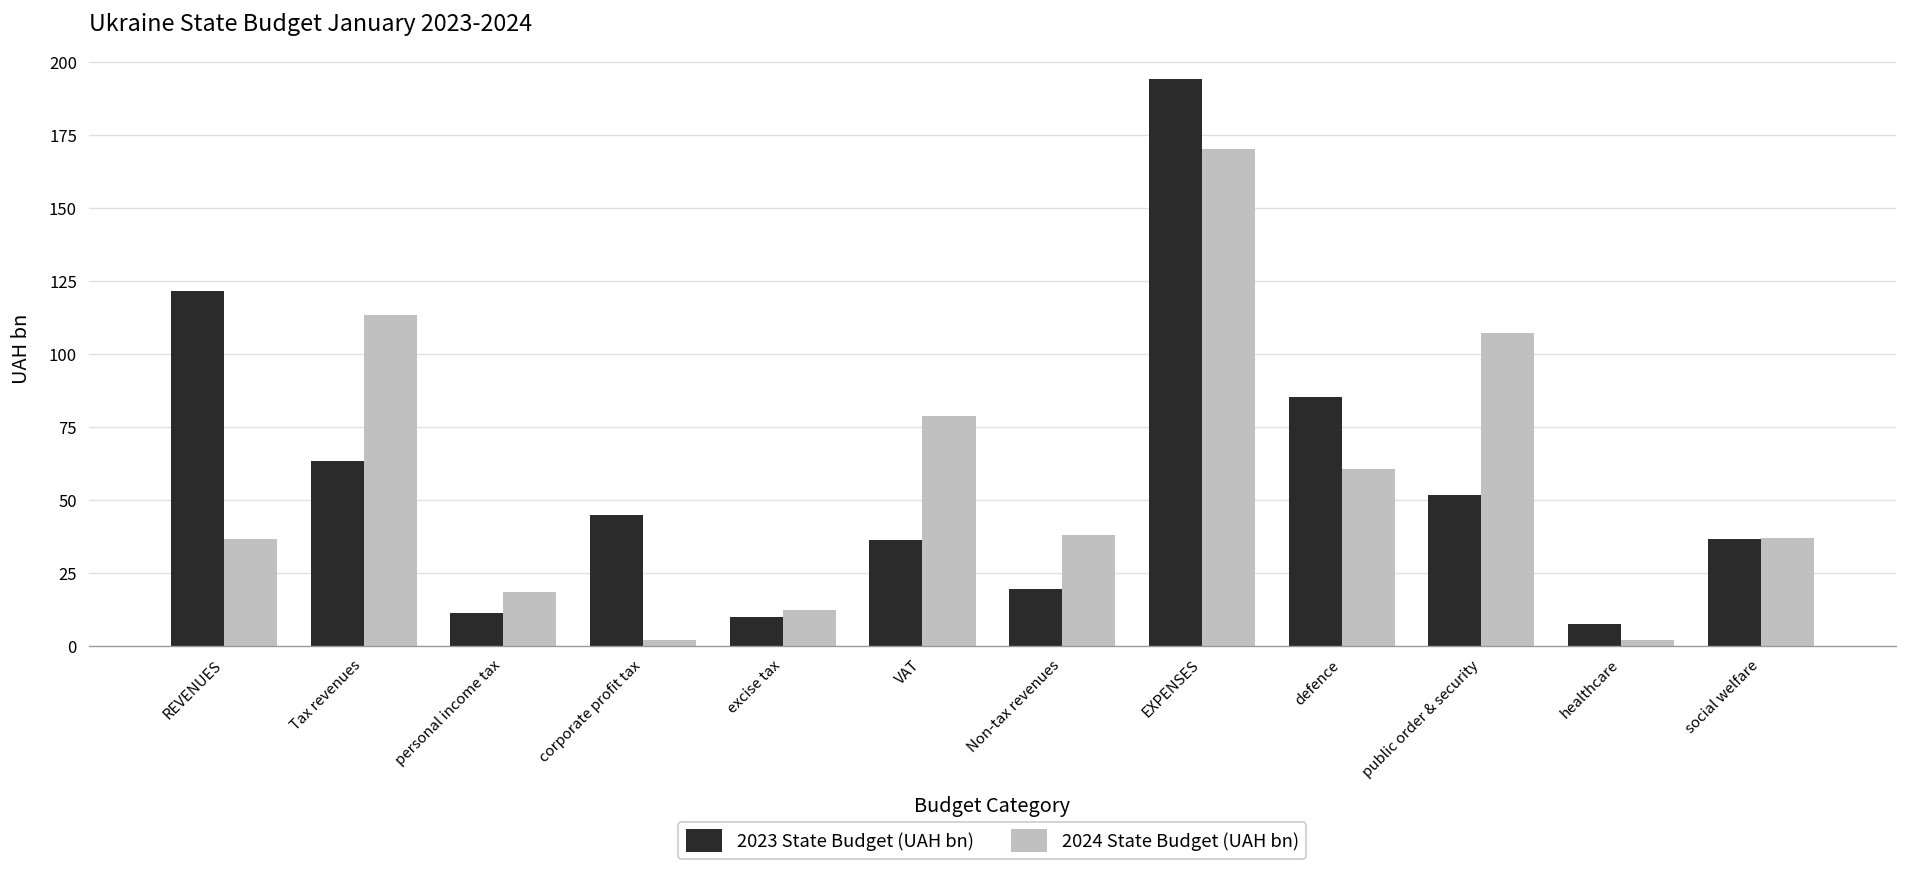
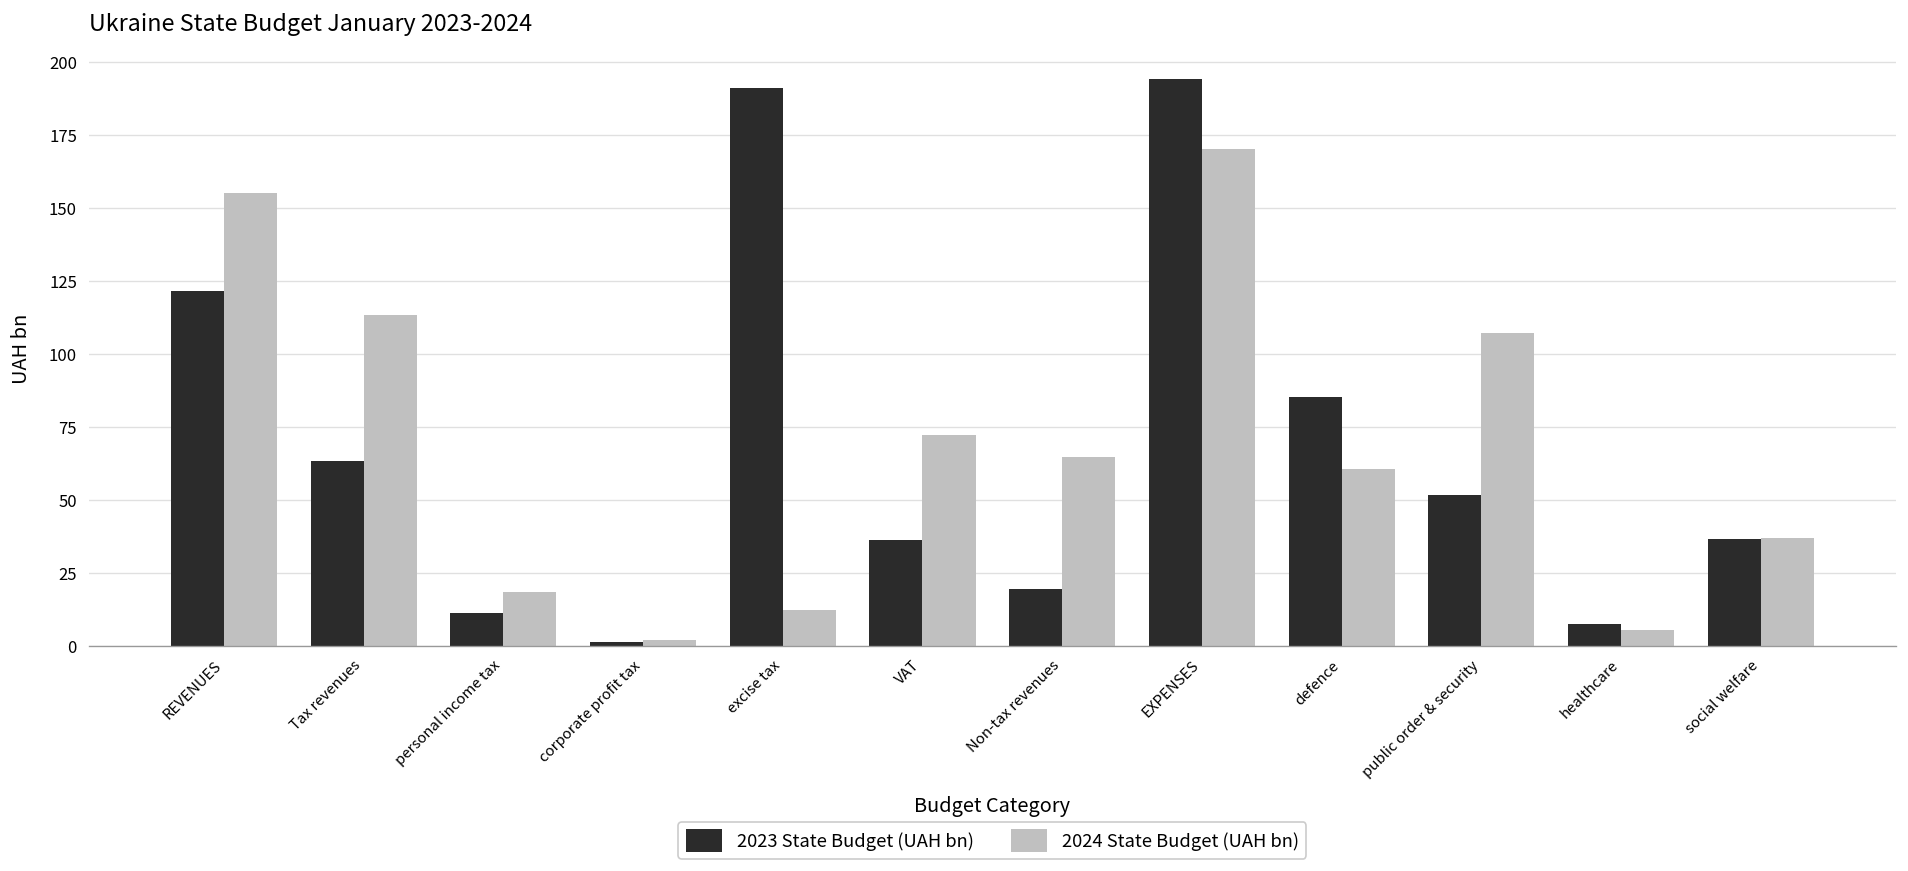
  {
    "2023 State Budget (UAH bn)": {
      "REVENUES": 121,
      "Tax revenues": 63,
      "personal income tax": 11,
-     "corporate profit tax": 45,
-     "excise tax": 10,
+     "corporate profit tax": 1,
+     "excise tax": 191,
      "VAT": 36,
      "Non-tax revenues": 20,
      "EXPENSES": 194,
      "defence": 85,
      "public order & security": 52,
      "healthcare": 8,
      "social welfare": 37
    },
    "2024 State Budget (UAH bn)": {
-     "REVENUES": 37,
+     "REVENUES": 155,
      "Tax revenues": 113,
      "personal income tax": 19,
      "corporate profit tax": 2,
      "excise tax": 12,
-     "VAT": 79,
-     "Non-tax revenues": 38,
+     "VAT": 72,
+     "Non-tax revenues": 65,
      "EXPENSES": 170,
      "defence": 60,
      "public order & security": 107,
-     "healthcare": 2,
+     "healthcare": 6,
      "social welfare": 37
    }
  }
